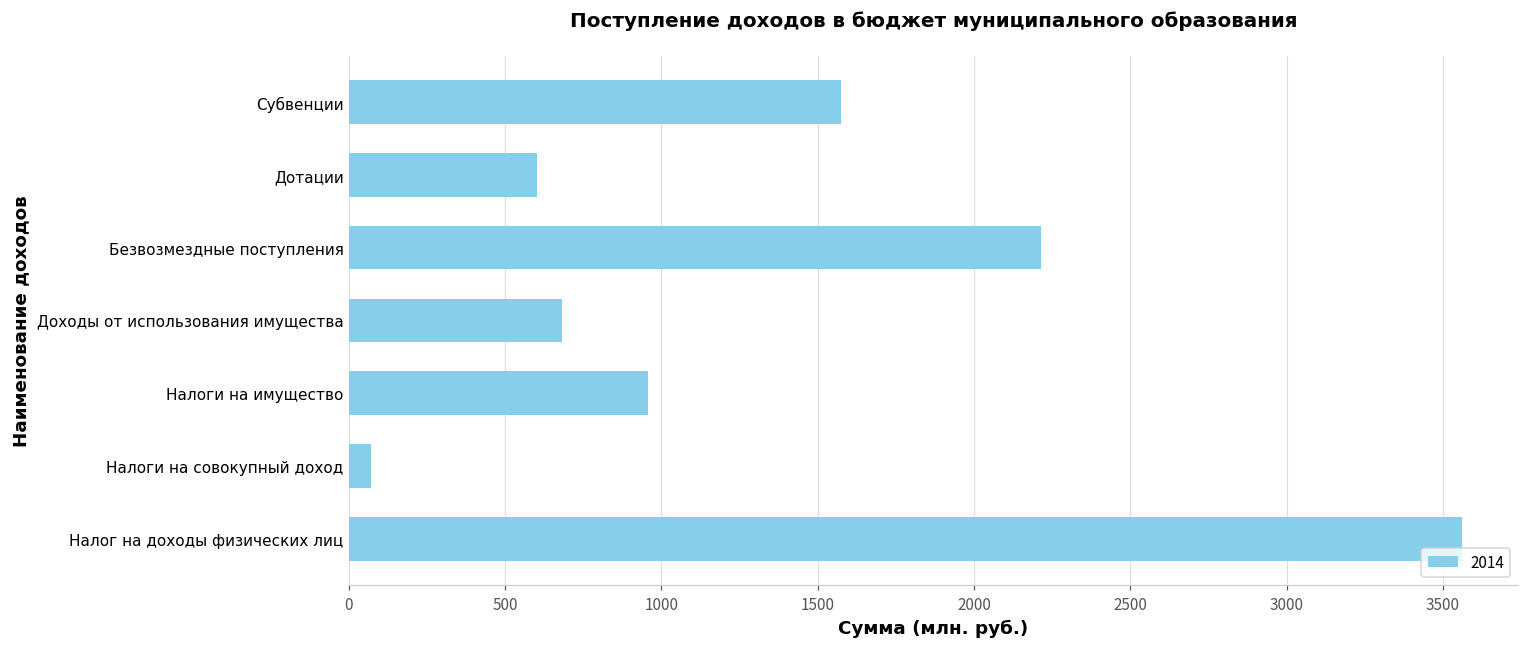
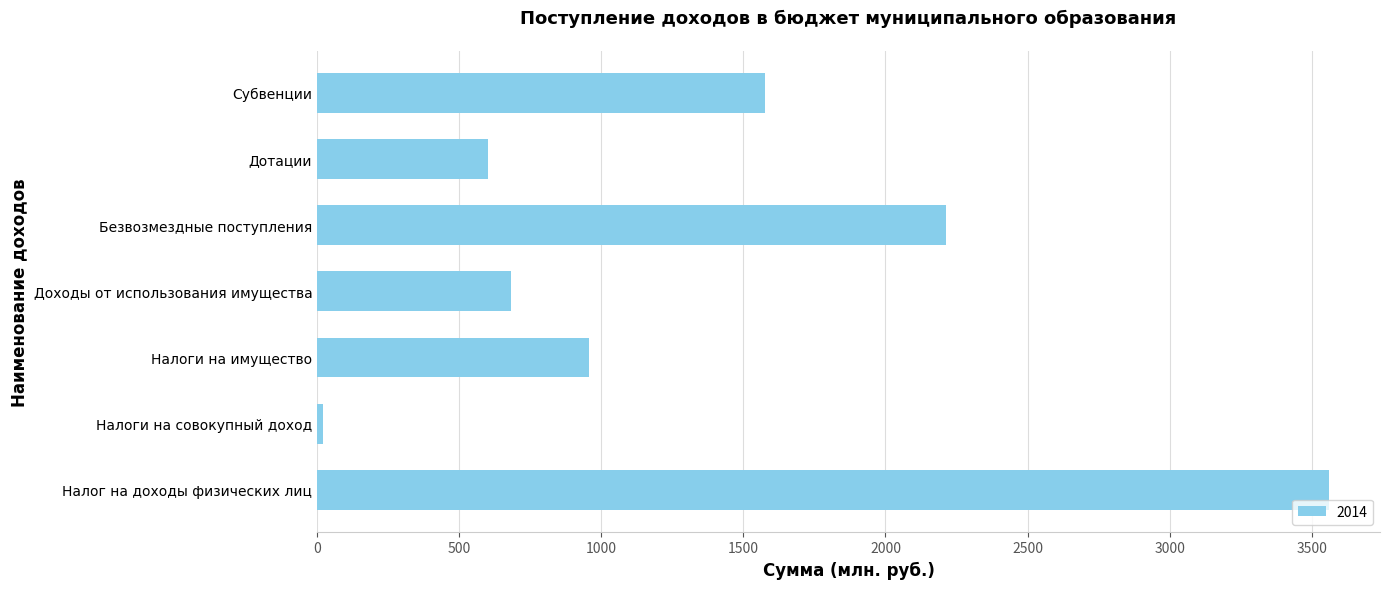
  {
    "Субвенции": 1570,
    "Дотации": 600,
    "Безвозмездные поступления": 2210,
    "Доходы от использования имущества": 680,
    "Налоги на имущество": 960,
-   "Налоги на совокупный доход": 70,
+   "Налоги на совокупный доход": 20,
    "Налог на доходы физических лиц": 3560
  }
